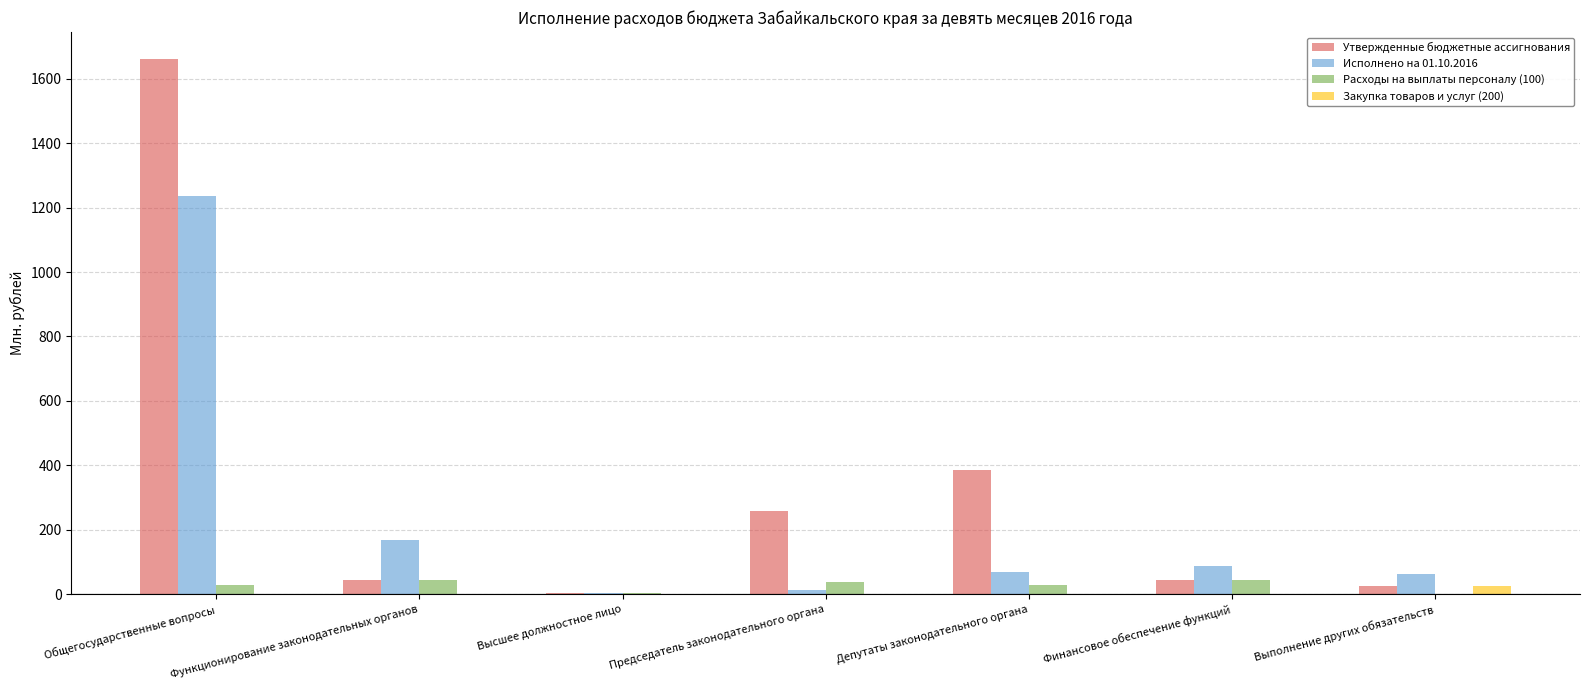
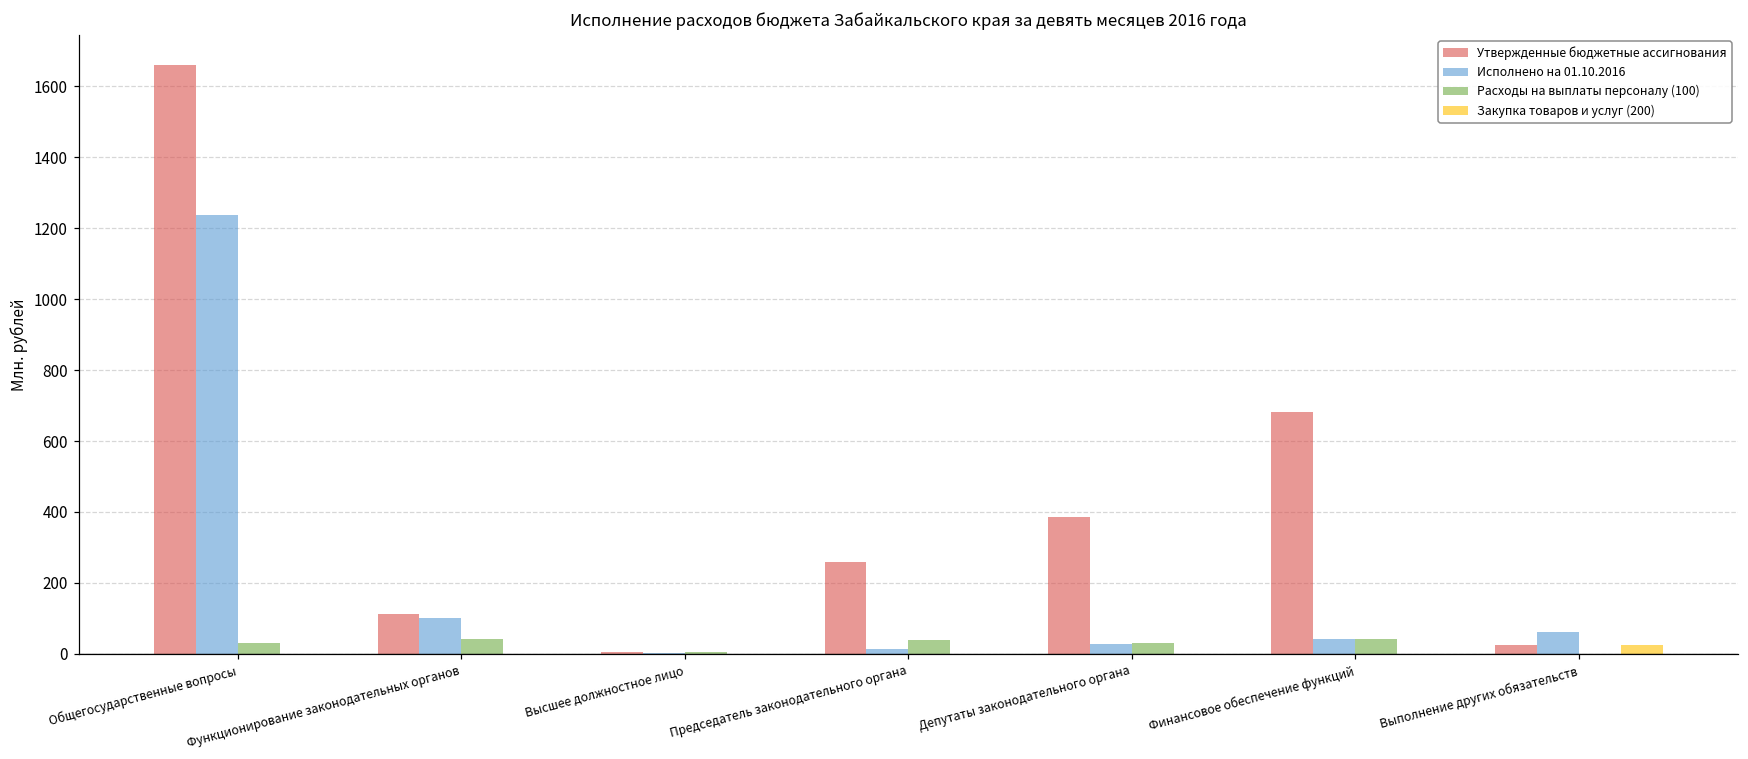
  {
    "Утвержденные бюджетные ассигнования": {
      "Общегосударственные вопросы": 1660,
-     "Функционирование законодательных органов": 50,
+     "Функционирование законодательных органов": 110,
      "Председатель законодательного органа": 260,
      "Депутаты законодательного органа": 390,
-     "Финансовое обеспечение функций": 40,
+     "Финансовое обеспечение функций": 680,
      "Выполнение других обязательств": 30
    },
    "Исполнено на 01.10.2016": {
      "Общегосударственные вопросы": 1240,
-     "Функционирование законодательных органов": 170,
+     "Функционирование законодательных органов": 100,
      "Председатель законодательного органа": 10,
-     "Депутаты законодательного органа": 70,
-     "Финансовое обеспечение функций": 90,
+     "Депутаты законодательного органа": 30,
+     "Финансовое обеспечение функций": 40,
      "Выполнение других обязательств": 60
    },
    "Расходы на выплаты персоналу (100)": {
      "Общегосударственные вопросы": 30,
      "Функционирование законодательных органов": 40,
      "Председатель законодательного органа": 40,
      "Депутаты законодательного органа": 30,
      "Финансовое обеспечение функций": 40
    },
    "Закупка товаров и услуг (200)": {
      "Общегосударственные вопросы": 0,
      "Высшее должностное лицо": 0,
      "Председатель законодательного органа": 0,
      "Депутаты законодательного органа": 0,
      "Выполнение других обязательств": 30
    }
  }
